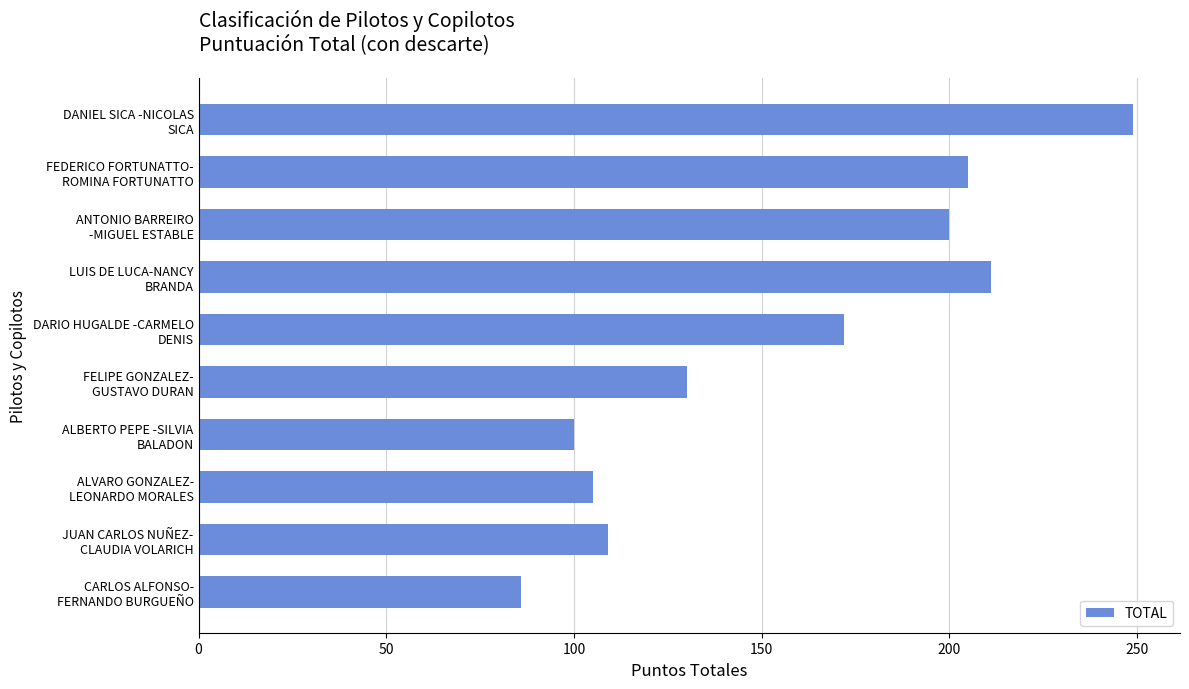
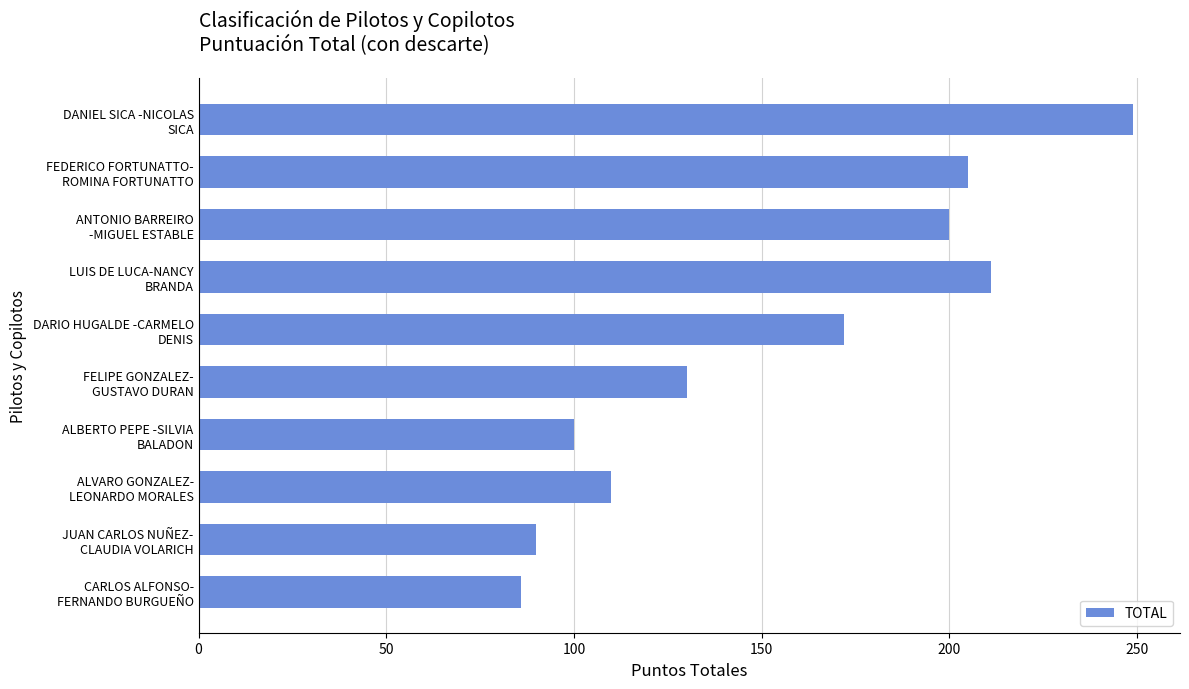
  {
    "DANIEL SICA -NICOLAS SICA": 249,
    "FEDERICO FORTUNATTO- ROMINA FORTUNATTO": 205,
    "ANTONIO BARREIRO -MIGUEL ESTABLE": 200,
    "LUIS DE LUCA-NANCY BRANDA": 211,
    "DARIO HUGALDE -CARMELO DENIS": 172,
    "FELIPE GONZALEZ- GUSTAVO DURAN": 130,
    "ALBERTO PEPE -SILVIA BALADON": 100,
-   "ALVARO GONZALEZ- LEONARDO MORALES": 105,
-   "JUAN CARLOS NUÑEZ- CLAUDIA VOLARICH": 109,
+   "ALVARO GONZALEZ- LEONARDO MORALES": 110,
+   "JUAN CARLOS NUÑEZ- CLAUDIA VOLARICH": 90,
    "CARLOS ALFONSO- FERNANDO BURGUEÑO": 86
  }
